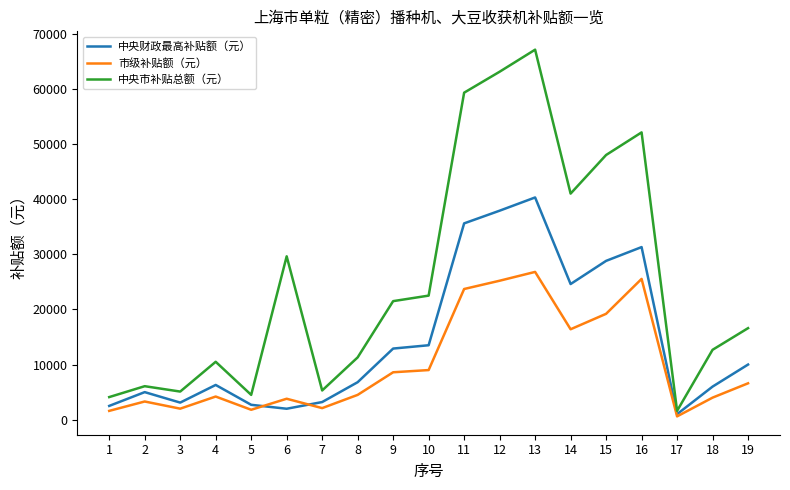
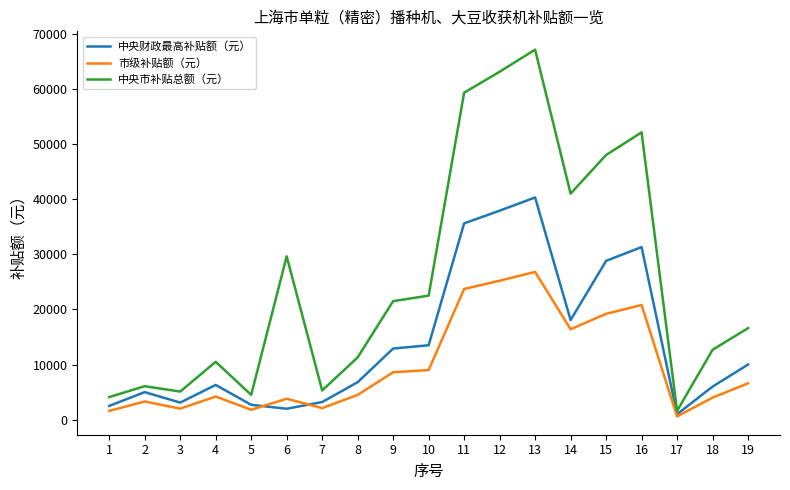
  {
    "中央财政最高补贴额（元）": {
      "1": 3000,
      "2": 5000,
      "3": 3000,
      "4": 6000,
      "5": 3000,
      "6": 2000,
      "7": 3000,
      "8": 7000,
      "9": 13000,
      "10": 14000,
      "11": 36000,
      "12": 38000,
      "13": 40000,
-     "14": 25000,
+     "14": 18000,
      "15": 29000,
      "16": 31000,
      "18": 6000,
      "19": 10000
    },
    "市级补贴额（元）": {
      "1": 2000,
      "2": 3000,
      "3": 2000,
      "4": 4000,
      "5": 2000,
      "6": 4000,
      "7": 2000,
      "8": 5000,
      "9": 9000,
      "10": 9000,
      "11": 24000,
      "12": 25000,
      "13": 27000,
      "14": 16000,
      "15": 19000,
-     "16": 26000,
+     "16": 21000,
      "18": 4000,
      "19": 7000
    },
    "中央市补贴总额（元）": {
      "1": 4000,
      "2": 6000,
      "3": 5000,
      "4": 11000,
      "5": 5000,
      "6": 30000,
      "7": 5000,
      "8": 11000,
      "9": 22000,
      "10": 23000,
      "11": 59000,
      "12": 63000,
      "13": 67000,
      "14": 41000,
      "15": 48000,
      "16": 52000,
      "17": 2000,
      "18": 13000,
      "19": 17000
    }
  }
